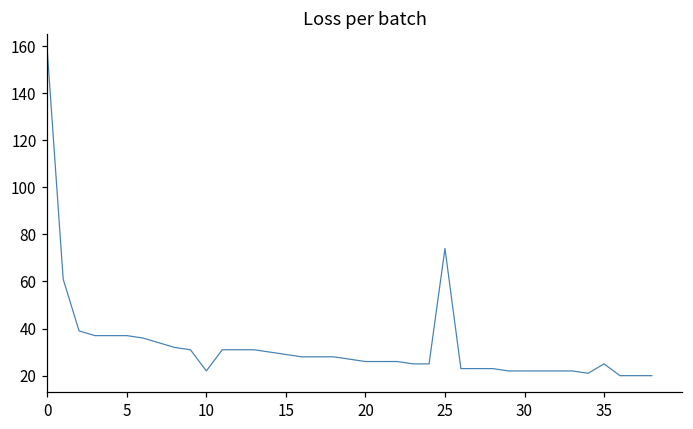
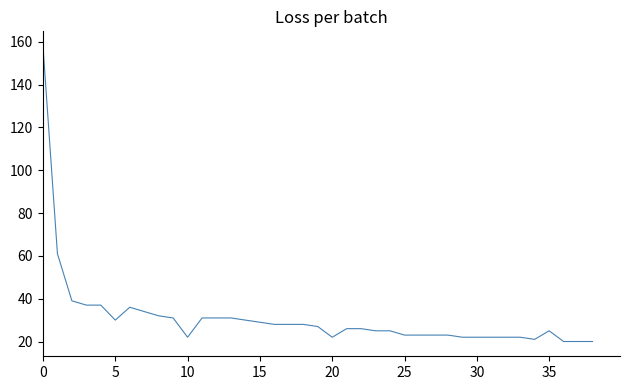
  {
    "0": 158,
-   "5": 37,
+   "5": 30,
    "10": 22,
    "15": 29,
-   "20": 26,
-   "25": 74,
+   "20": 22,
+   "25": 23,
    "30": 22,
    "35": 25
  }
